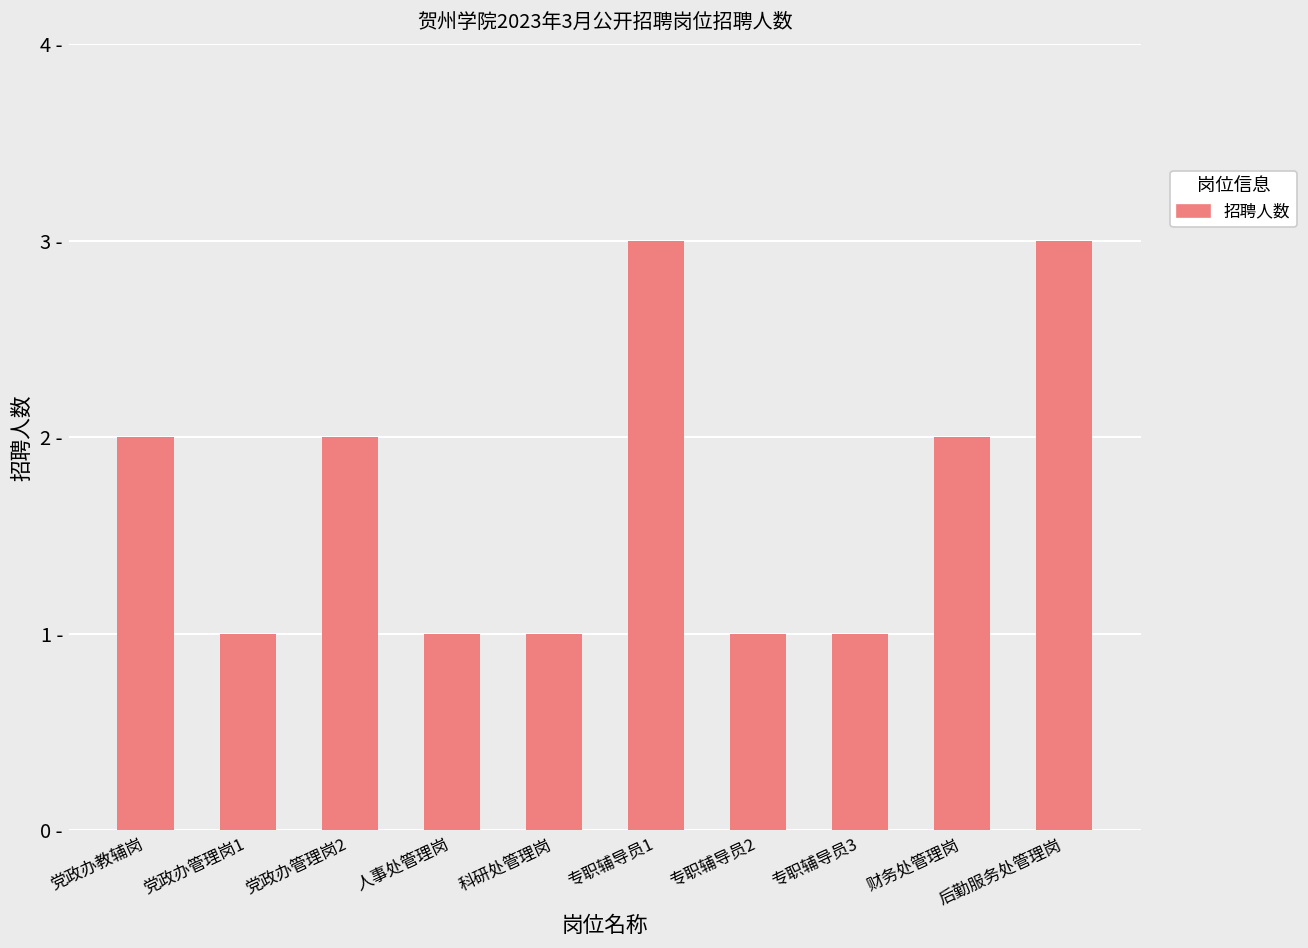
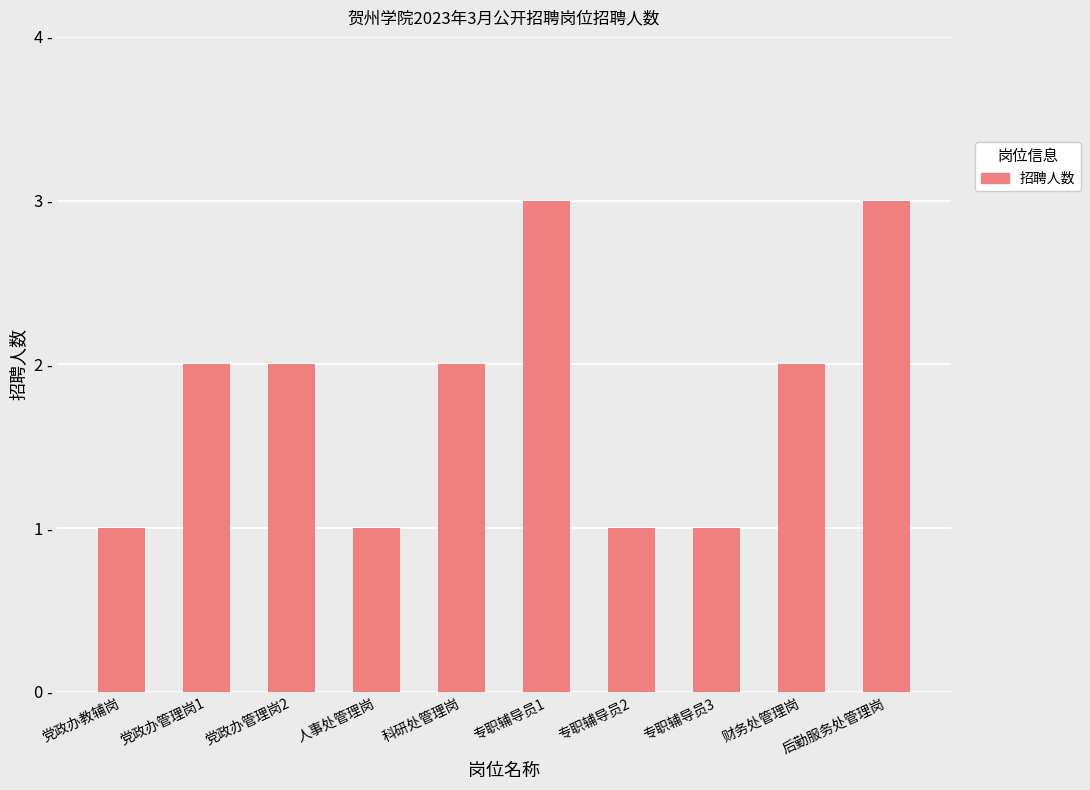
  {
-   "党政办教辅岗": "2 -",
-   "党政办管理岗1": "1 -",
+   "党政办教辅岗": "1 -",
+   "党政办管理岗1": "2 -",
    "党政办管理岗2": "2 -",
    "人事处管理岗": "1 -",
-   "科研处管理岗": "1 -",
+   "科研处管理岗": "2 -",
    "专职辅导员1": "3 -",
    "专职辅导员2": "1 -",
    "专职辅导员3": "1 -",
    "财务处管理岗": "2 -",
    "后勤服务处管理岗": "3 -"
  }
